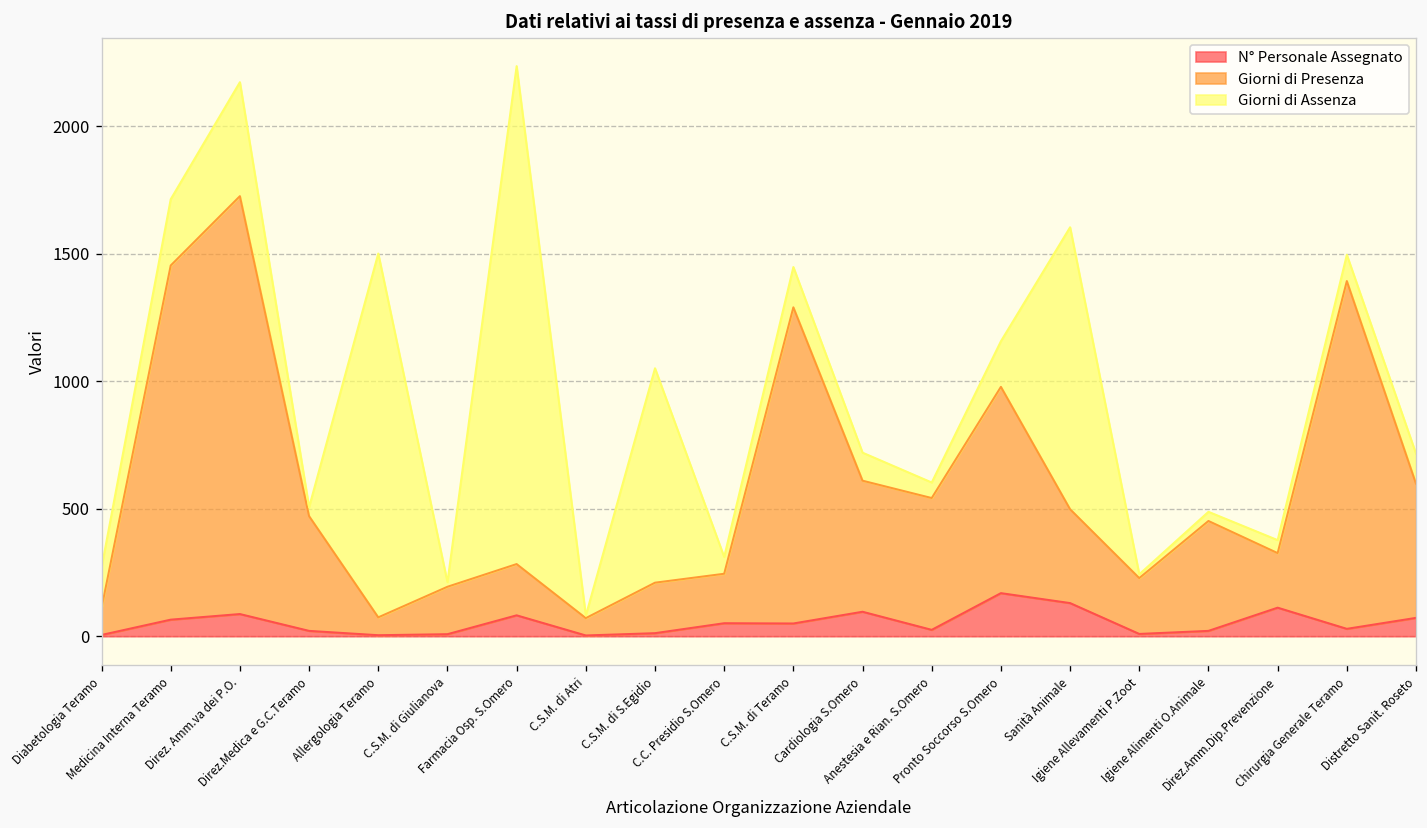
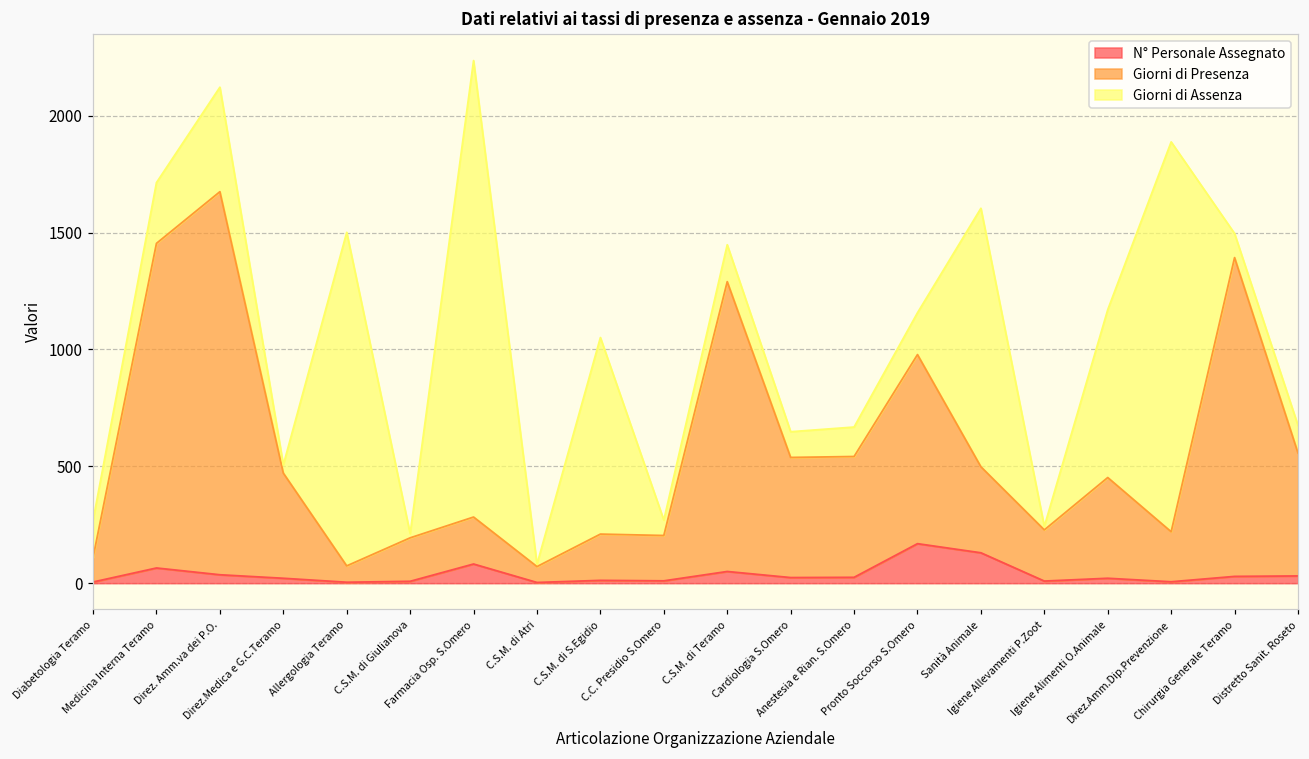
  {
    "N° Personale Assegnato": {
      "Diabetologia Teramo": 10,
      "Medicina Interna Teramo": 70,
-     "Direz. Amm.va dei P.O.": 90,
+     "Direz. Amm.va dei P.O.": 40,
      "Direz.Medica e G.C.Teramo": 20,
      "Allergologia Teramo": 0,
      "C.S.M. di Giulianova": 10,
      "Farmacia Osp. S.Omero": 80,
      "C.S.M. di Atri": 0,
      "C.S.M. di S.Egidio": 10,
-     "C.C. Presidio S.Omero": 50,
+     "C.C. Presidio S.Omero": 10,
      "C.S.M. di Teramo": 50,
-     "Cardiologia S.Omero": 100,
+     "Cardiologia S.Omero": 20,
      "Anestesia e Rian. S.Omero": 30,
      "Pronto Soccorso S.Omero": 170,
      "Sanità Animale": 130,
      "Igiene Allevamenti P.Zoot": 10,
      "Igiene Alimenti O.Animale": 20,
-     "Direz.Amm.Dip.Prevenzione": 110,
+     "Direz.Amm.Dip.Prevenzione": 10,
      "Chirurgia Generale Teramo": 30,
-     "Distretto Sanit. Roseto": 70
+     "Distretto Sanit. Roseto": 30
    },
    "Giorni di Presenza": {
      "Diabetologia Teramo": 110,
      "Medicina Interna Teramo": 1390,
      "Direz. Amm.va dei P.O.": 1640,
      "Direz.Medica e G.C.Teramo": 450,
      "Allergologia Teramo": 70,
      "C.S.M. di Giulianova": 190,
      "Farmacia Osp. S.Omero": 200,
      "C.S.M. di S.Egidio": 200,
      "C.C. Presidio S.Omero": 190,
      "C.S.M. di Teramo": 1240,
      "Cardiologia S.Omero": 510,
      "Anestesia e Rian. S.Omero": 520,
      "Pronto Soccorso S.Omero": 810,
      "Sanità Animale": 370,
      "Igiene Allevamenti P.Zoot": 220,
      "Igiene Alimenti O.Animale": 430,
      "Direz.Amm.Dip.Prevenzione": 210,
      "Chirurgia Generale Teramo": 1360,
      "Distretto Sanit. Roseto": 530
    },
    "Giorni di Assenza": {
      "Diabetologia Teramo": 160,
      "Medicina Interna Teramo": 260,
      "Direz. Amm.va dei P.O.": 450,
      "Direz.Medica e G.C.Teramo": 40,
      "Allergologia Teramo": 1430,
      "C.S.M. di Giulianova": 20,
      "Farmacia Osp. S.Omero": 1950,
      "C.S.M. di S.Egidio": 840,
      "C.C. Presidio S.Omero": 70,
      "C.S.M. di Teramo": 160,
      "Cardiologia S.Omero": 110,
-     "Anestesia e Rian. S.Omero": 60,
+     "Anestesia e Rian. S.Omero": 130,
      "Pronto Soccorso S.Omero": 180,
      "Sanità Animale": 1110,
      "Igiene Allevamenti P.Zoot": 20,
-     "Igiene Alimenti O.Animale": 40,
-     "Direz.Amm.Dip.Prevenzione": 50,
+     "Igiene Alimenti O.Animale": 720,
+     "Direz.Amm.Dip.Prevenzione": 1670,
      "Chirurgia Generale Teramo": 100,
      "Distretto Sanit. Roseto": 120
    }
  }
